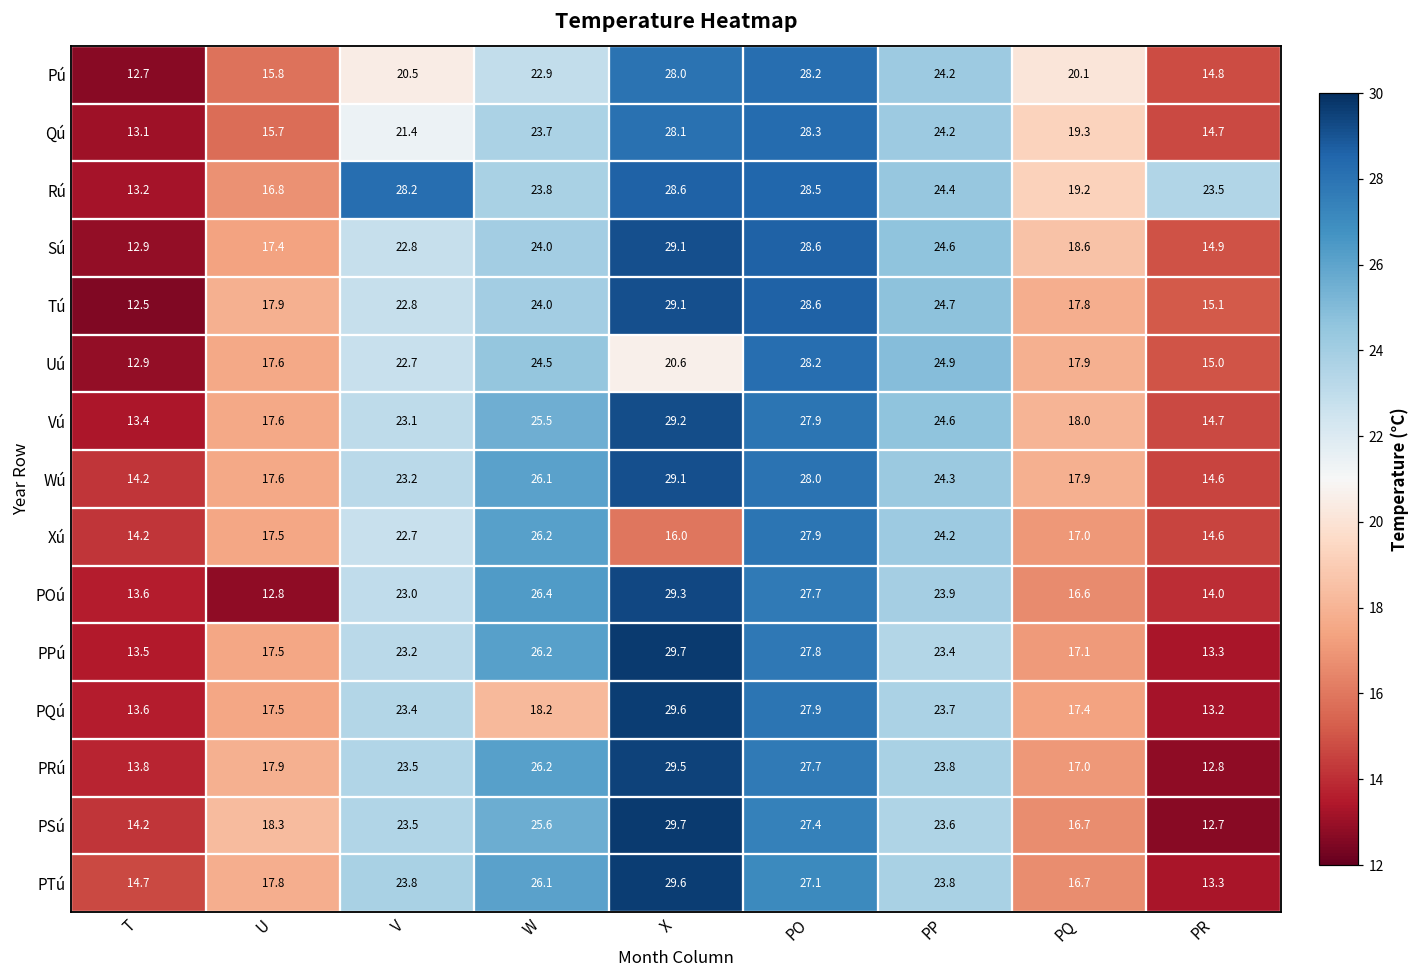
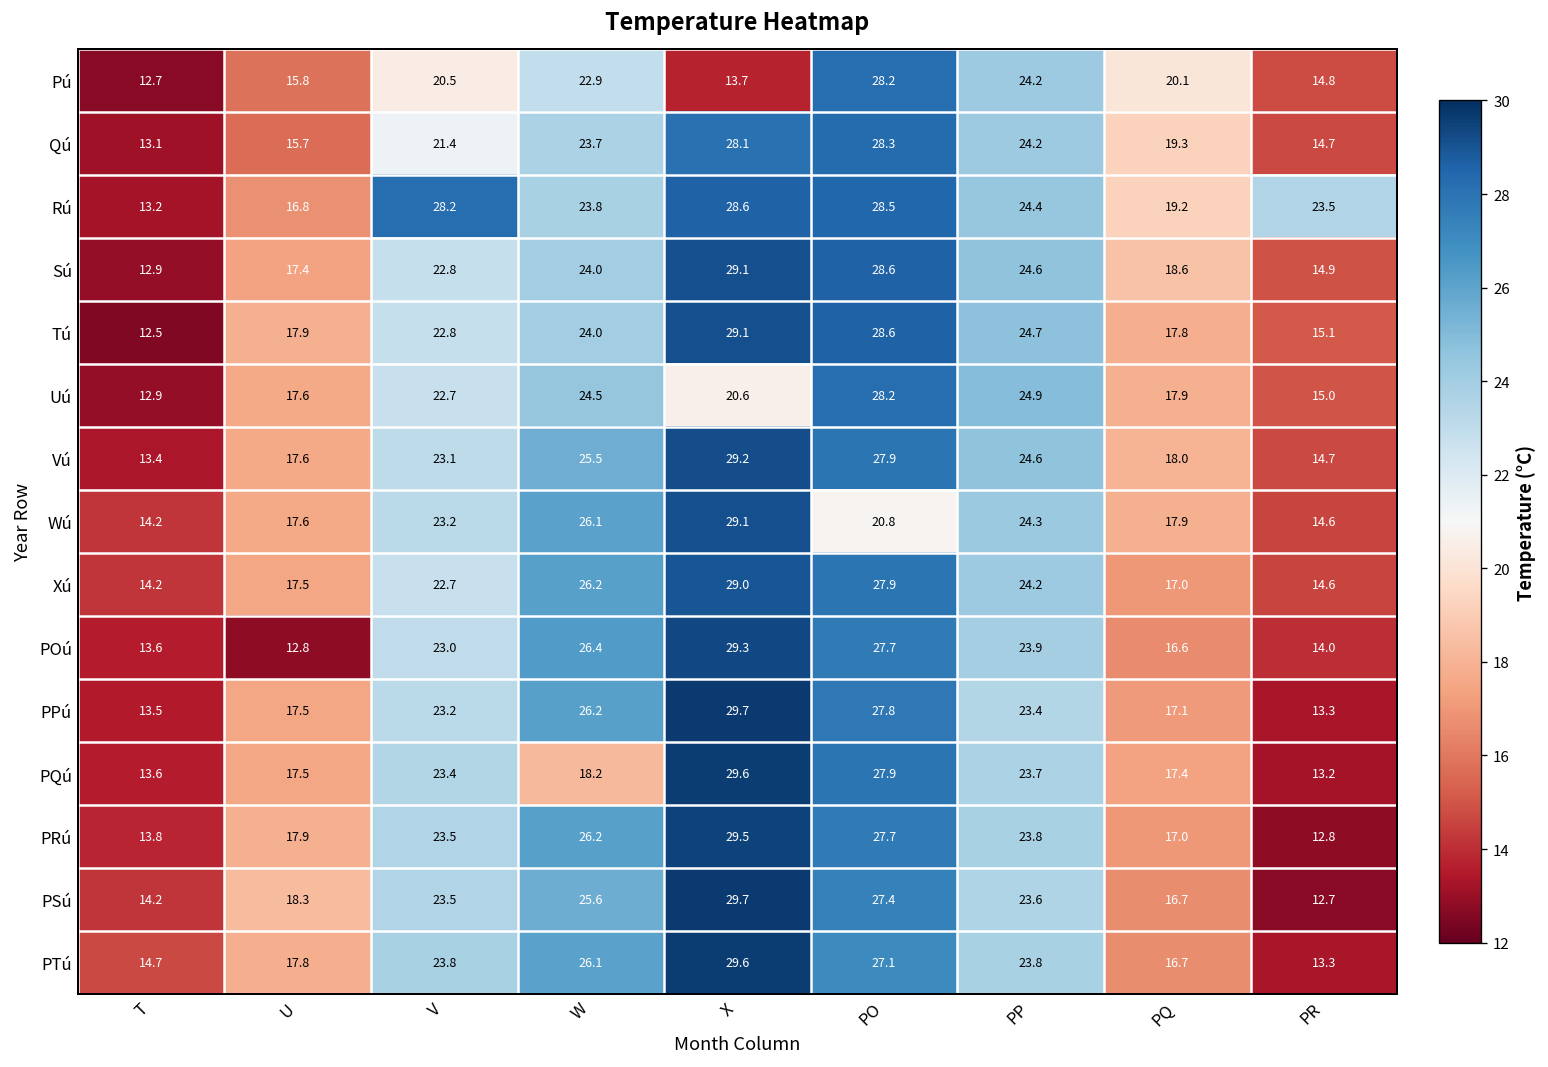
  {
    "Pú": {
      "T": 12.7,
      "U": 15.8,
      "V": 20.5,
      "W": 22.9,
-     "X": 28.0,
+     "X": 13.7,
      "PO": 28.2,
      "PP": 24.2,
      "PQ": 20.1,
      "PR": 14.8
    },
    "Qú": {
      "T": 13.1,
      "U": 15.7,
      "V": 21.4,
      "W": 23.7,
      "X": 28.1,
      "PO": 28.3,
      "PP": 24.2,
      "PQ": 19.3,
      "PR": 14.7
    },
    "Rú": {
      "T": 13.2,
      "U": 16.8,
      "V": 28.2,
      "W": 23.8,
      "X": 28.6,
      "PO": 28.5,
      "PP": 24.4,
      "PQ": 19.2,
      "PR": 23.5
    },
    "Sú": {
      "T": 12.9,
      "U": 17.4,
      "V": 22.8,
      "W": 24.0,
      "X": 29.1,
      "PO": 28.6,
      "PP": 24.6,
      "PQ": 18.6,
      "PR": 14.9
    },
    "Tú": {
      "T": 12.5,
      "U": 17.9,
      "V": 22.8,
      "W": 24.0,
      "X": 29.1,
      "PO": 28.6,
      "PP": 24.7,
      "PQ": 17.8,
      "PR": 15.1
    },
    "Uú": {
      "T": 12.9,
      "U": 17.6,
      "V": 22.7,
      "W": 24.5,
      "X": 20.6,
      "PO": 28.2,
      "PP": 24.9,
      "PQ": 17.9,
      "PR": 15.0
    },
    "Vú": {
      "T": 13.4,
      "U": 17.6,
      "V": 23.1,
      "W": 25.5,
      "X": 29.2,
      "PO": 27.9,
      "PP": 24.6,
      "PQ": 18.0,
      "PR": 14.7
    },
    "Wú": {
      "T": 14.2,
      "U": 17.6,
      "V": 23.2,
      "W": 26.1,
      "X": 29.1,
-     "PO": 28.0,
+     "PO": 20.8,
      "PP": 24.3,
      "PQ": 17.9,
      "PR": 14.6
    },
    "Xú": {
      "T": 14.2,
      "U": 17.5,
      "V": 22.7,
      "W": 26.2,
-     "X": 16.0,
+     "X": 29.0,
      "PO": 27.9,
      "PP": 24.2,
      "PQ": 17.0,
      "PR": 14.6
    },
    "POú": {
      "T": 13.6,
      "U": 12.8,
      "V": 23.0,
      "W": 26.4,
      "X": 29.3,
      "PO": 27.7,
      "PP": 23.9,
      "PQ": 16.6,
      "PR": 14.0
    },
    "PPú": {
      "T": 13.5,
      "U": 17.5,
      "V": 23.2,
      "W": 26.2,
      "X": 29.7,
      "PO": 27.8,
      "PP": 23.4,
      "PQ": 17.1,
      "PR": 13.3
    },
    "PQú": {
      "T": 13.6,
      "U": 17.5,
      "V": 23.4,
      "W": 18.2,
      "X": 29.6,
      "PO": 27.9,
      "PP": 23.7,
      "PQ": 17.4,
      "PR": 13.2
    },
    "PRú": {
      "T": 13.8,
      "U": 17.9,
      "V": 23.5,
      "W": 26.2,
      "X": 29.5,
      "PO": 27.7,
      "PP": 23.8,
      "PQ": 17.0,
      "PR": 12.8
    },
    "PSú": {
      "T": 14.2,
      "U": 18.3,
      "V": 23.5,
      "W": 25.6,
      "X": 29.7,
      "PO": 27.4,
      "PP": 23.6,
      "PQ": 16.7,
      "PR": 12.7
    },
    "PTú": {
      "T": 14.7,
      "U": 17.8,
      "V": 23.8,
      "W": 26.1,
      "X": 29.6,
      "PO": 27.1,
      "PP": 23.8,
      "PQ": 16.7,
      "PR": 13.3
    }
  }
